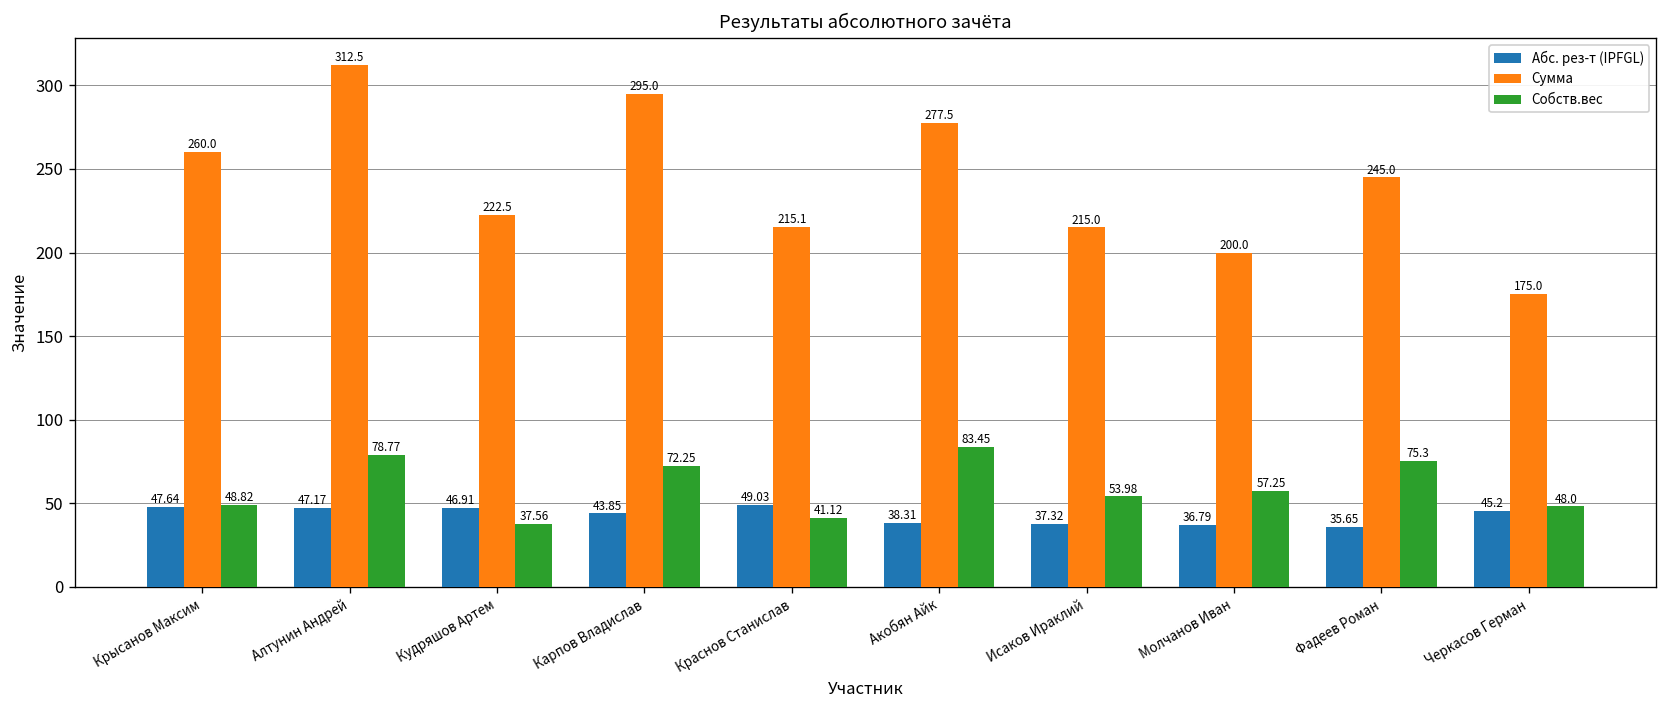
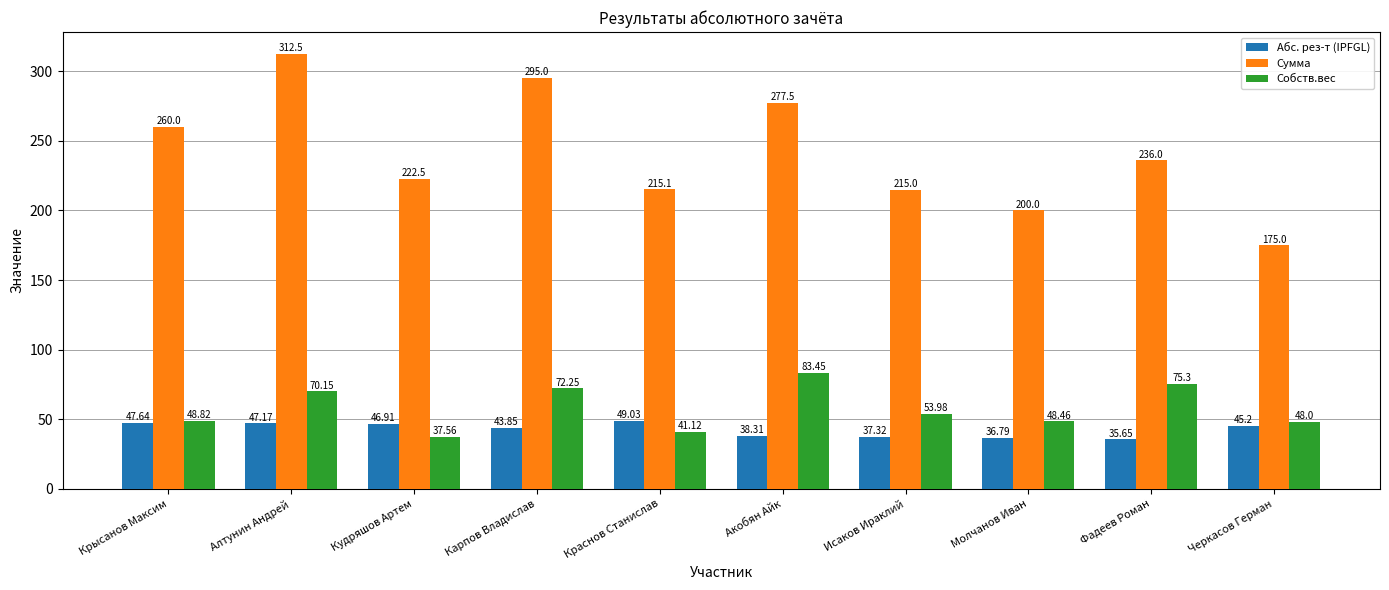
  {
    "Абс. рез-т (IPFGL)": {
      "Крысанов Максим": 47.64,
      "Алтунин Андрей": 47.17,
      "Кудряшов Артем": 46.91,
      "Карпов Владислав": 43.85,
      "Краснов Станислав": 49.03,
      "Акобян Айк": 38.31,
      "Исаков Ираклий": 37.32,
      "Молчанов Иван": 36.79,
      "Фадеев Роман": 35.65,
      "Черкасов Герман": 45.2
    },
    "Сумма": {
      "Крысанов Максим": 260.0,
      "Алтунин Андрей": 312.5,
      "Кудряшов Артем": 222.5,
      "Карпов Владислав": 295.0,
      "Краснов Станислав": 215.1,
      "Акобян Айк": 277.5,
      "Исаков Ираклий": 215.0,
      "Молчанов Иван": 200.0,
-     "Фадеев Роман": 245.0,
+     "Фадеев Роман": 236.0,
      "Черкасов Герман": 175.0
    },
    "Собств.вес": {
      "Крысанов Максим": 48.82,
-     "Алтунин Андрей": 78.77,
+     "Алтунин Андрей": 70.15,
      "Кудряшов Артем": 37.56,
      "Карпов Владислав": 72.25,
      "Краснов Станислав": 41.12,
      "Акобян Айк": 83.45,
      "Исаков Ираклий": 53.98,
-     "Молчанов Иван": 57.25,
+     "Молчанов Иван": 48.46,
      "Фадеев Роман": 75.3,
      "Черкасов Герман": 48.0
    }
  }
